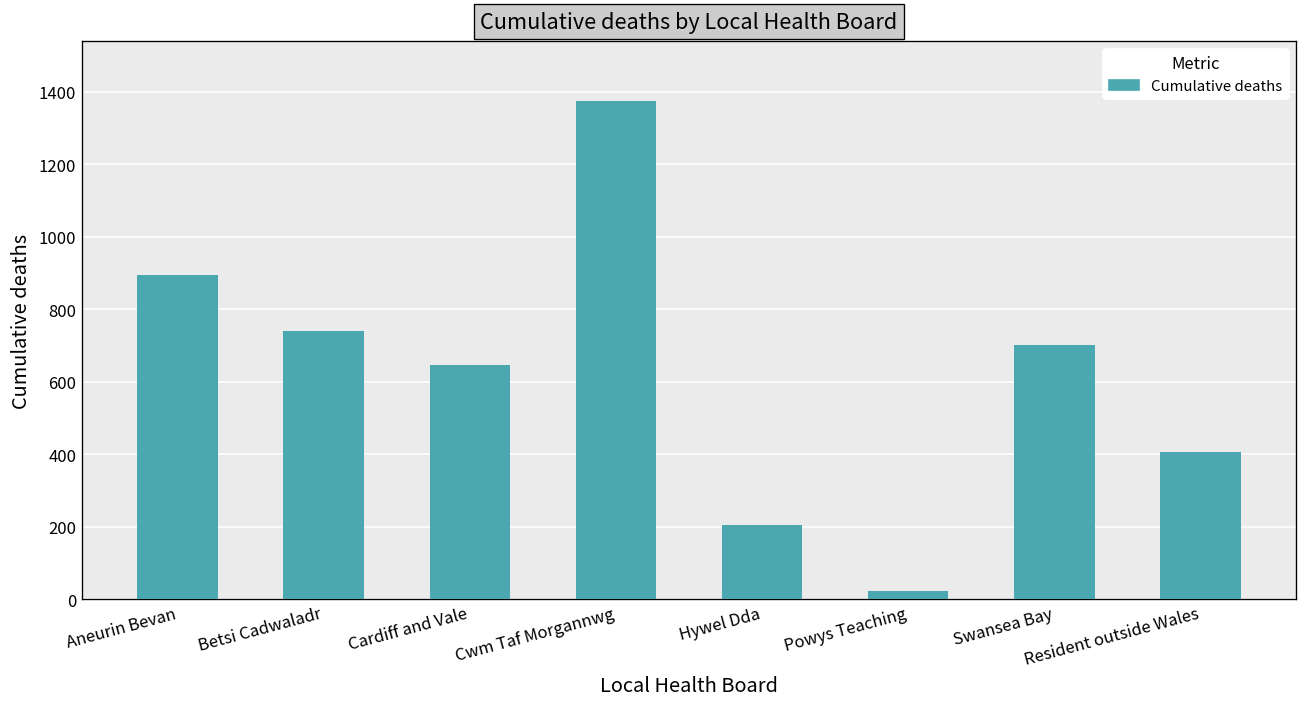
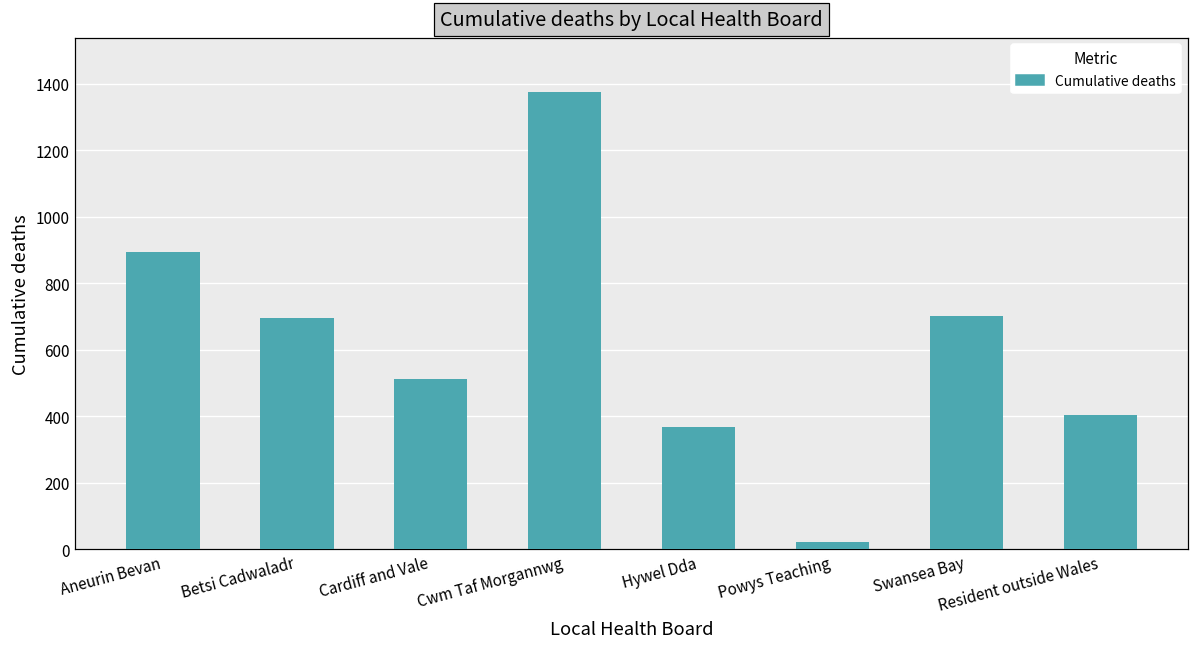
  {
    "Aneurin Bevan": 890,
-   "Betsi Cadwaladr": 740,
-   "Cardiff and Vale": 650,
+   "Betsi Cadwaladr": 700,
+   "Cardiff and Vale": 510,
    "Cwm Taf Morgannwg": 1370,
-   "Hywel Dda": 210,
+   "Hywel Dda": 370,
    "Powys Teaching": 20,
    "Swansea Bay": 700,
    "Resident outside Wales": 410
  }
